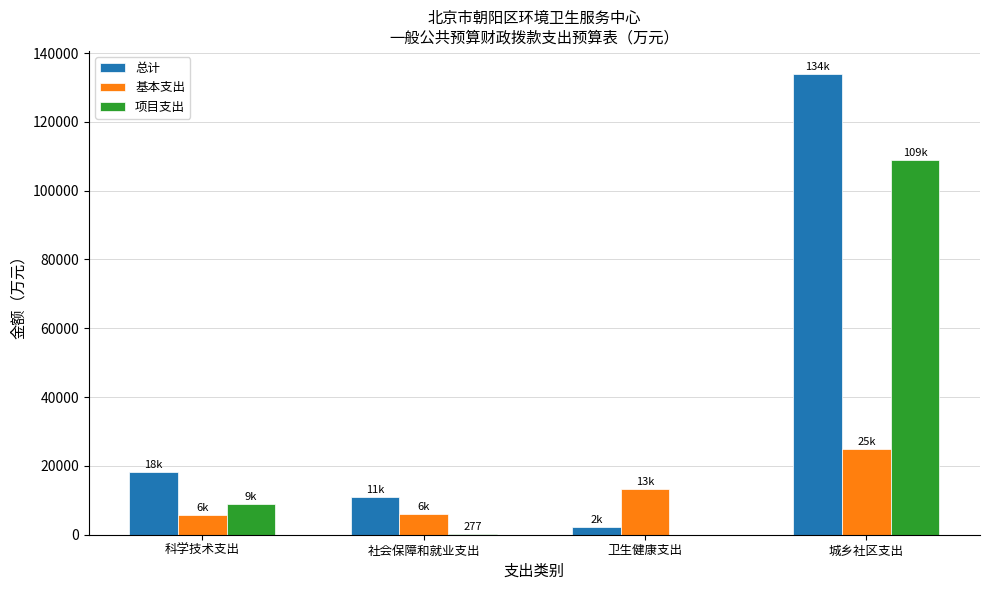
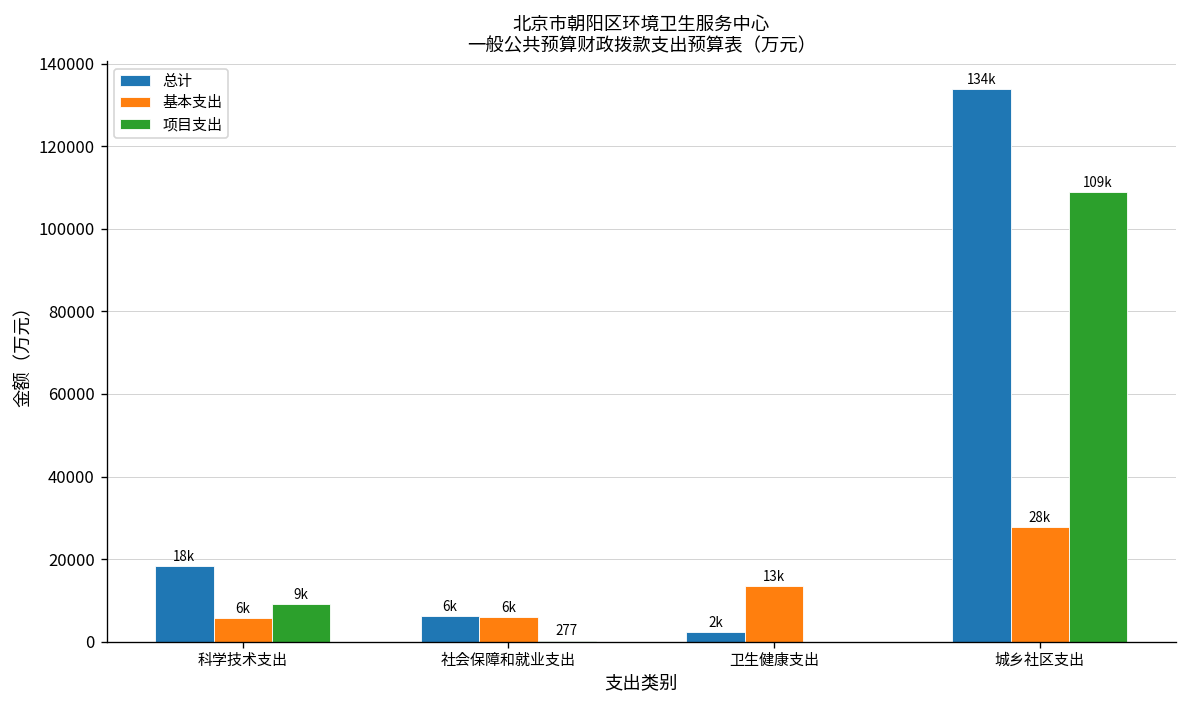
  {
    "总计": {
      "科学技术支出": "18k",
-     "社会保障和就业支出": "11k",
+     "社会保障和就业支出": "6k",
      "卫生健康支出": "2k",
      "城乡社区支出": "134k"
    },
    "基本支出": {
      "科学技术支出": "6k",
      "社会保障和就业支出": "6k",
      "卫生健康支出": "13k",
-     "城乡社区支出": "25k"
+     "城乡社区支出": "28k"
    },
    "项目支出": {
      "科学技术支出": "9k",
      "社会保障和就业支出": "277",
      "城乡社区支出": "109k"
    }
  }
